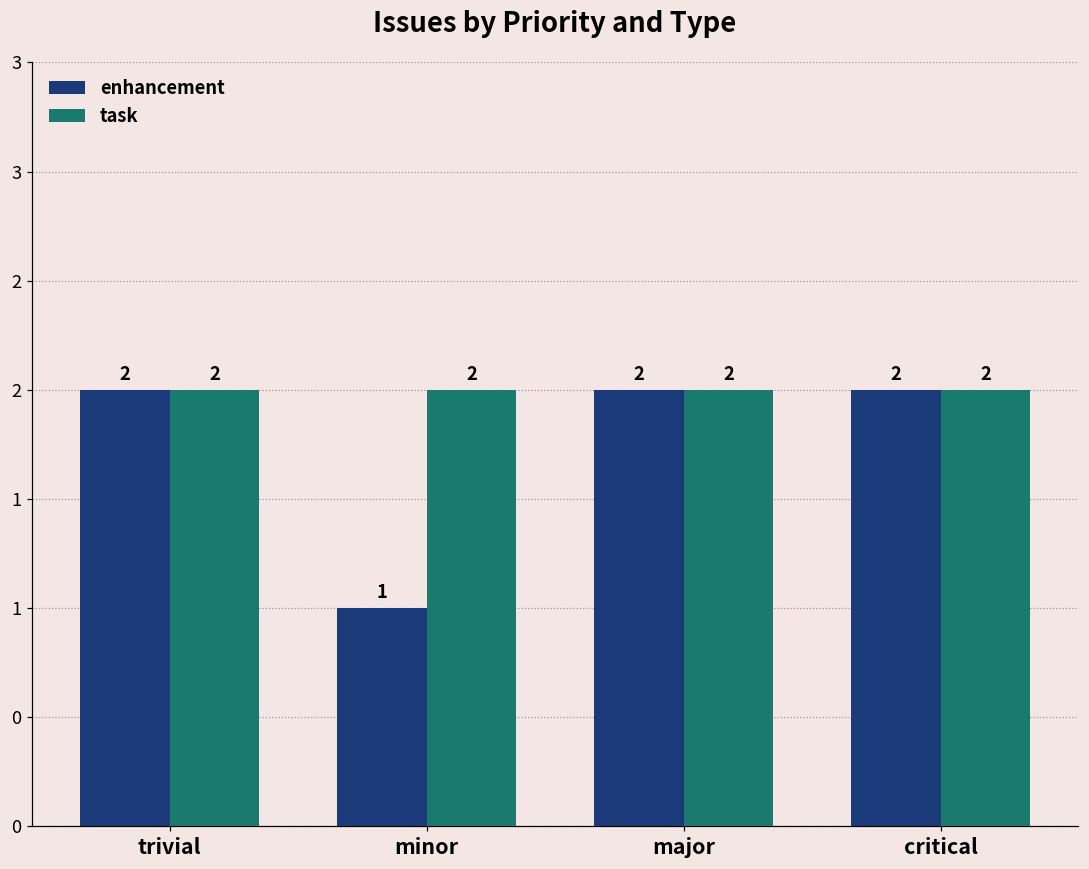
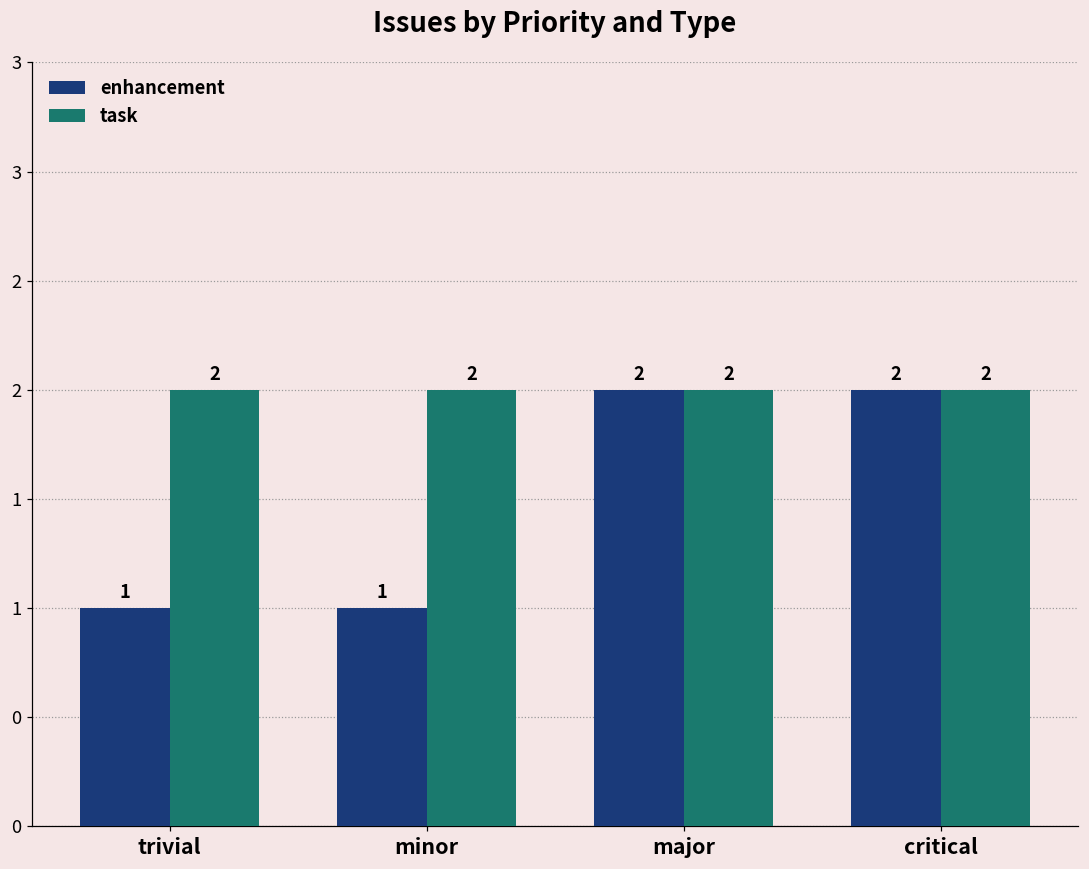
  {
    "enhancement": {
-     "trivial": 2,
+     "trivial": 1,
      "minor": 1,
      "major": 2,
      "critical": 2
    },
    "task": {
      "trivial": 2,
      "minor": 2,
      "major": 2,
      "critical": 2
    }
  }
